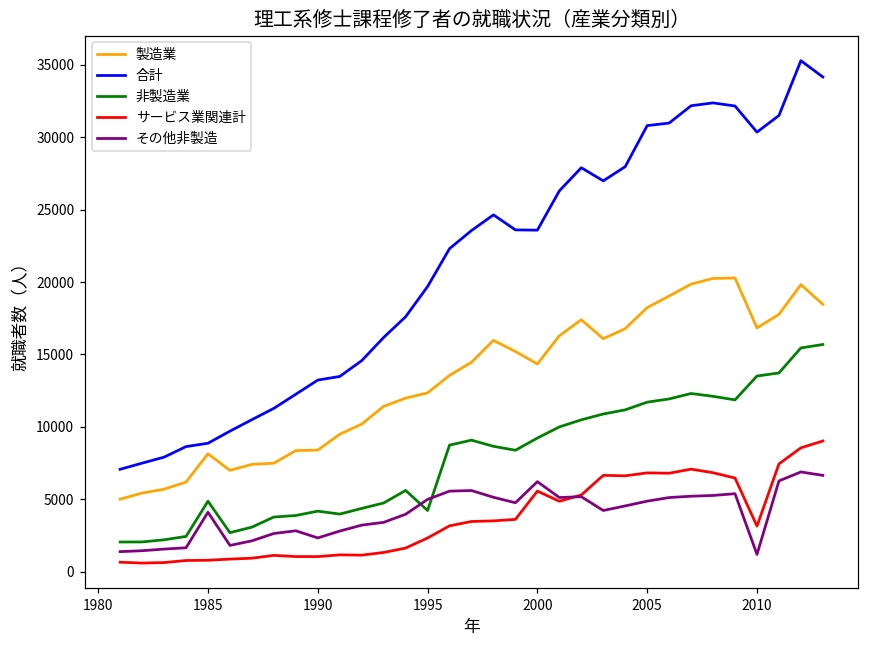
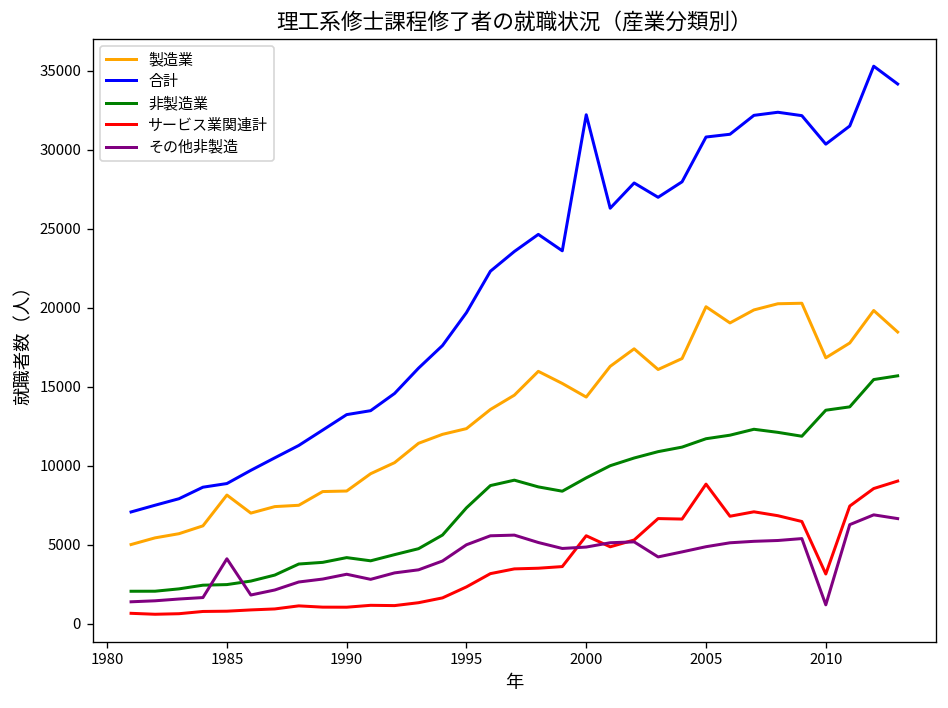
  {
    "製造業": {
      "1985": 8100,
      "1990": 8400,
      "1995": 12300,
      "2000": 14300,
-     "2005": 18200,
+     "2005": 20100,
      "2010": 16800
    },
    "合計": {
      "1985": 8900,
      "1990": 13200,
      "1995": 19700,
-     "2000": 23600,
+     "2000": 32200,
      "2005": 30800,
      "2010": 30300
    },
    "非製造業": {
-     "1985": 4900,
+     "1985": 2500,
      "1990": 4200,
-     "1995": 4200,
+     "1995": 7300,
      "2000": 9200,
      "2005": 11700,
      "2010": 13500
    },
    "サービス業関連計": {
      "1985": 800,
      "1990": 1100,
      "1995": 2300,
      "2000": 5600,
-     "2005": 6800,
+     "2005": 8800,
      "2010": 3200
    },
    "その他非製造": {
      "1985": 4100,
-     "1990": 2300,
+     "1990": 3100,
      "1995": 5000,
-     "2000": 6200,
+     "2000": 4900,
      "2005": 4900,
      "2010": 1200
    }
  }
